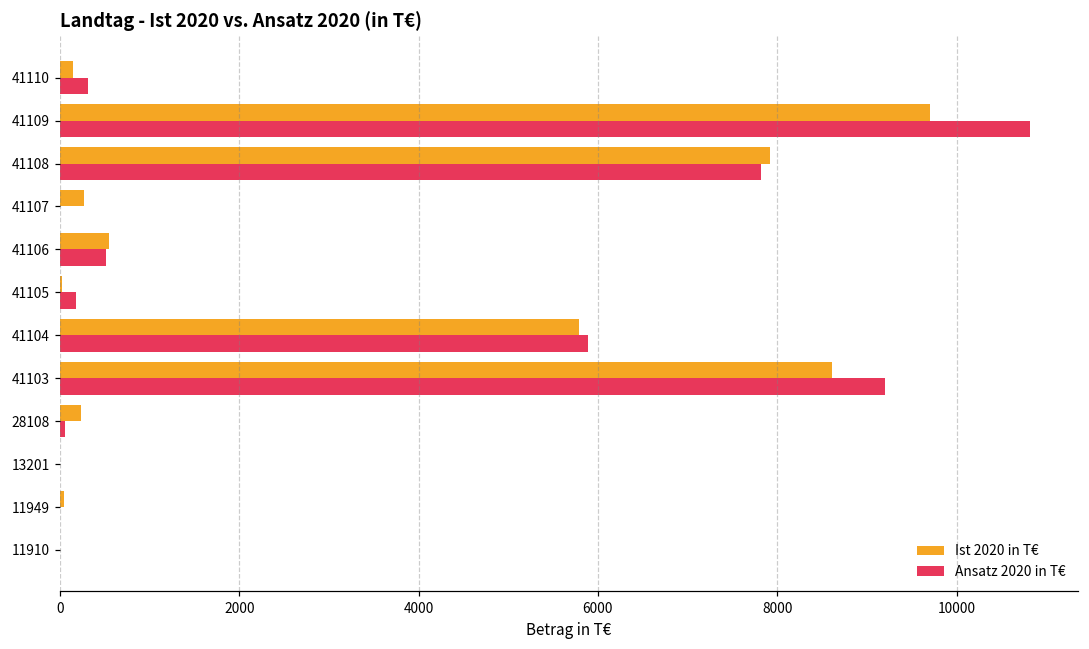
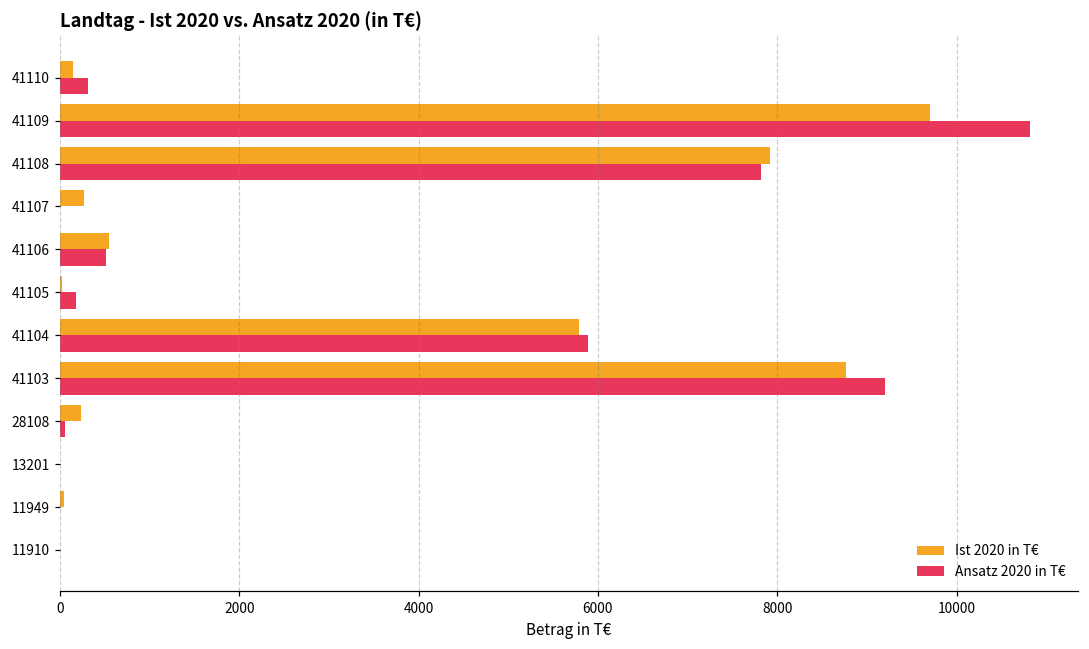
  {
    "Ist 2020 in T€": {
      "41110": 100,
      "41109": 9700,
      "41108": 7900,
      "41107": 300,
      "41106": 500,
      "41104": 5800,
-     "41103": 8600,
+     "41103": 8800,
      "28108": 200,
      "13201": 0,
      "11949": 0,
      "11910": 0
    },
    "Ansatz 2020 in T€": {
      "41110": 300,
      "41109": 10800,
      "41108": 7800,
      "41107": 0,
      "41106": 500,
      "41105": 200,
      "41104": 5900,
      "41103": 9200,
      "28108": 100
    }
  }
